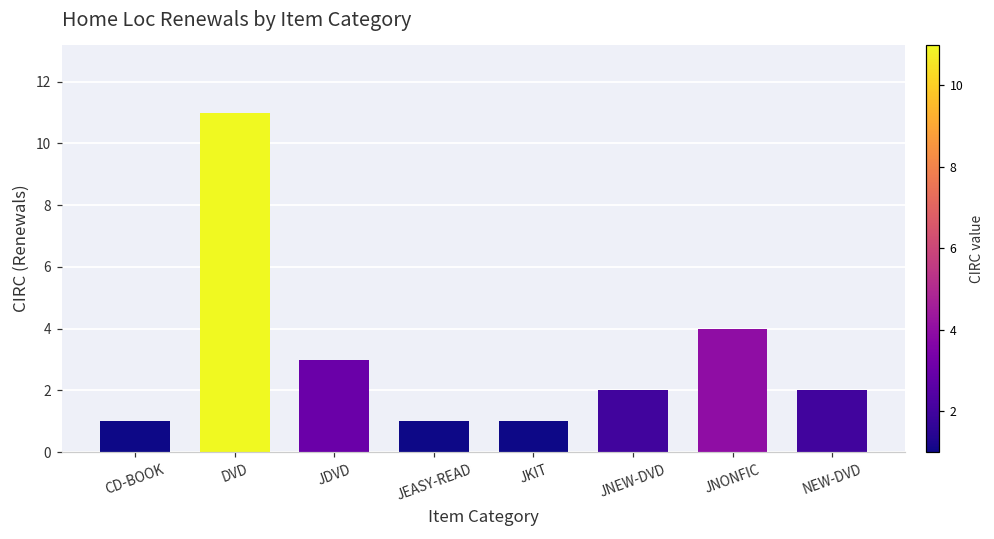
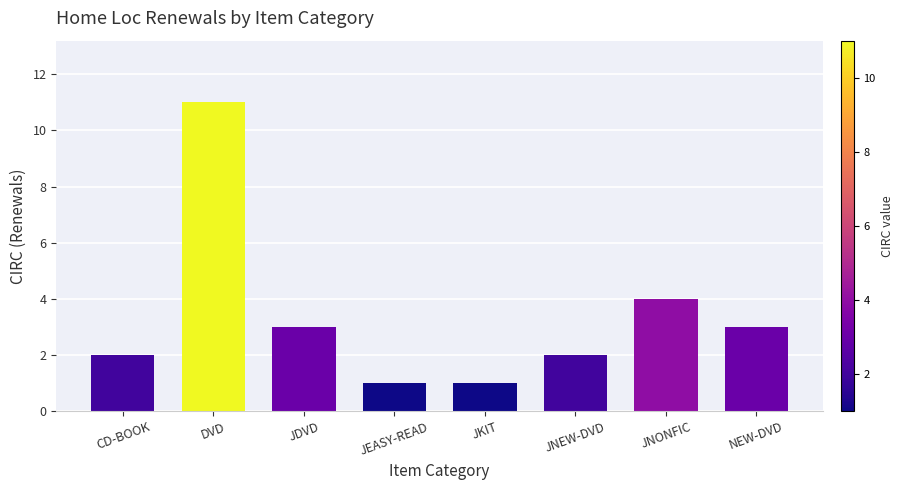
  {
-   "CD-BOOK": 1,
+   "CD-BOOK": 2,
    "DVD": 11,
    "JDVD": 3,
    "JEASY-READ": 1,
    "JKIT": 1,
    "JNEW-DVD": 2,
    "JNONFIC": 4,
-   "NEW-DVD": 2
+   "NEW-DVD": 3
  }
